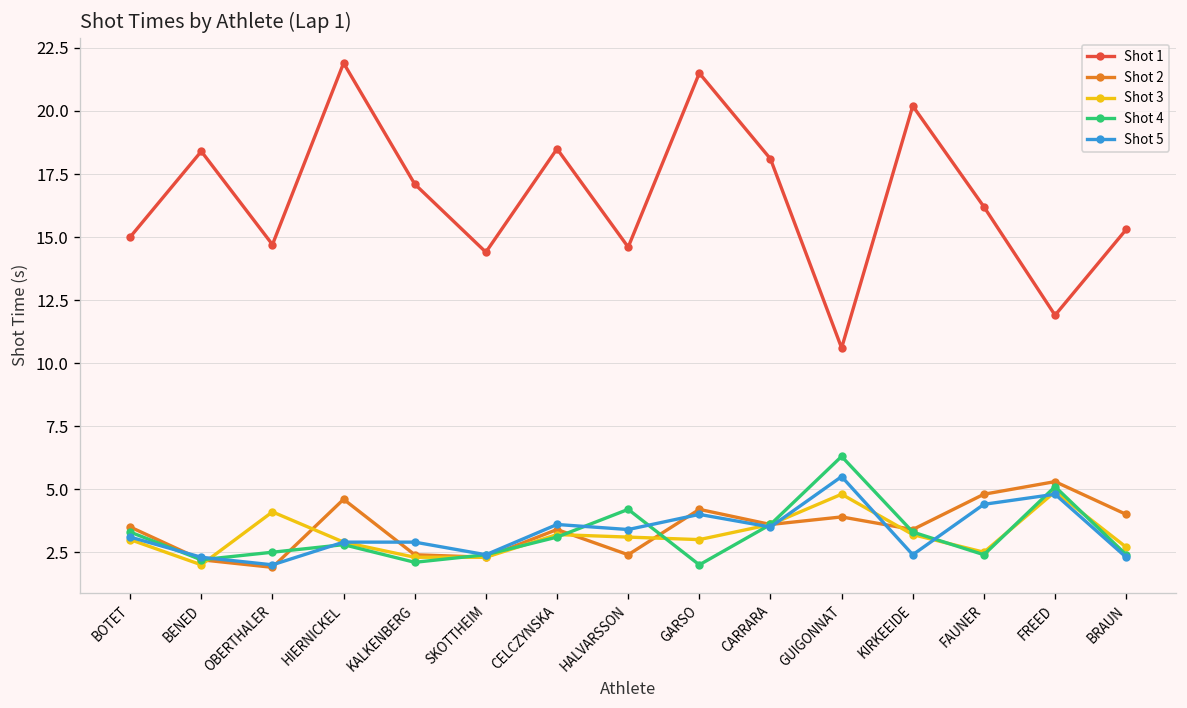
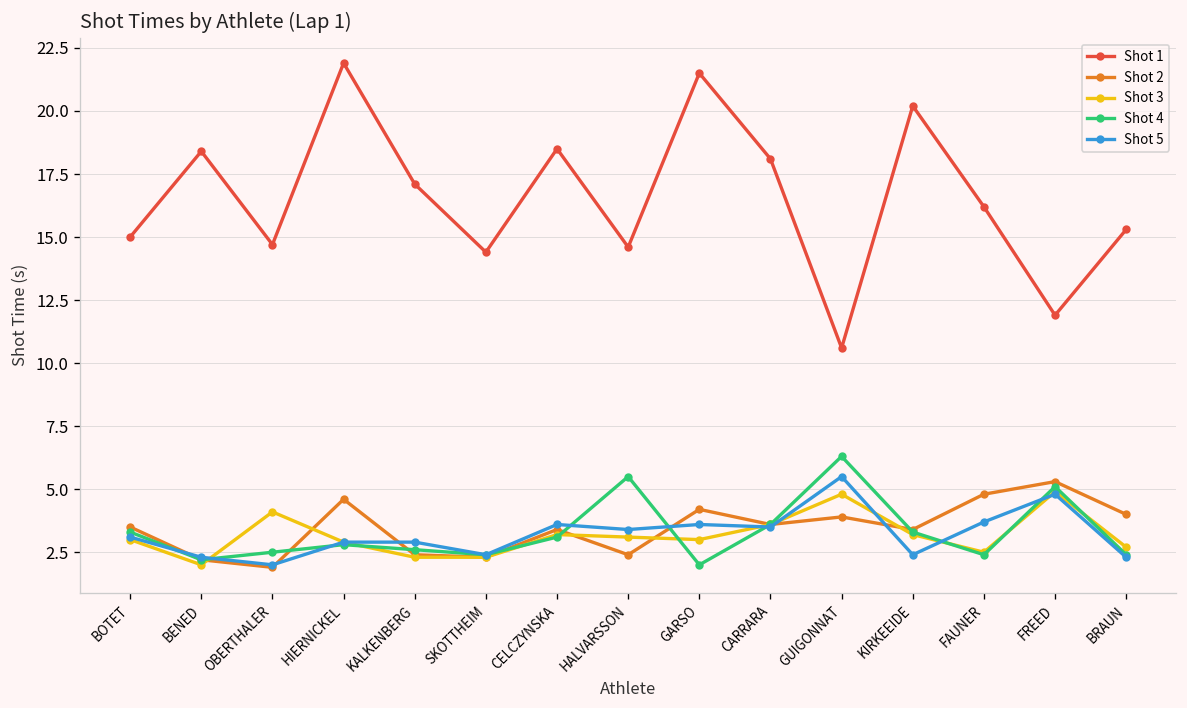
  {
    "Shot 3": {
      "BENED": 2.0,
      "OBERTHALER": 4.1,
      "HALVARSSON": 3.1,
      "GARSO": 3.0,
      "GUIGONNAT": 4.8,
      "BRAUN": 2.7
    },
    "Shot 4": {
      "BOTET": 3.3,
      "OBERTHALER": 2.5,
-     "KALKENBERG": 2.1,
-     "HALVARSSON": 4.2,
+     "KALKENBERG": 2.6,
+     "HALVARSSON": 5.5,
      "GARSO": 2.0,
      "GUIGONNAT": 6.3,
      "FREED": 5.1
    },
    "Shot 5": {
      "KALKENBERG": 2.9,
      "CELCZYNSKA": 3.6,
      "HALVARSSON": 3.4,
-     "GARSO": 4.0,
+     "GARSO": 3.6,
      "GUIGONNAT": 5.5,
      "KIRKEEIDE": 2.4,
-     "FAUNER": 4.4
+     "FAUNER": 3.7
    }
  }
